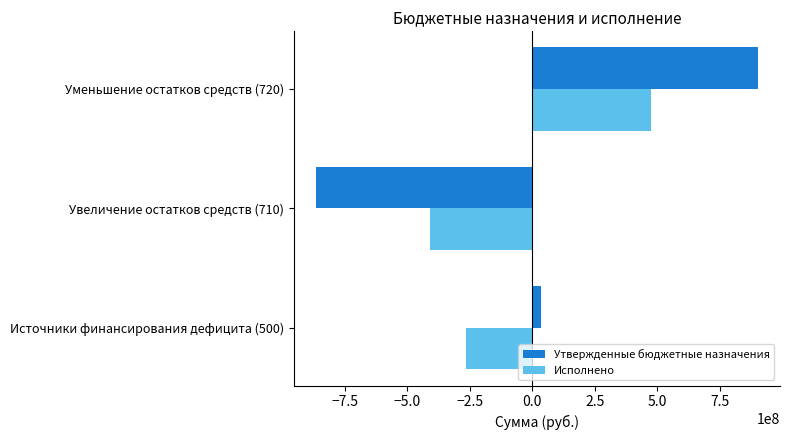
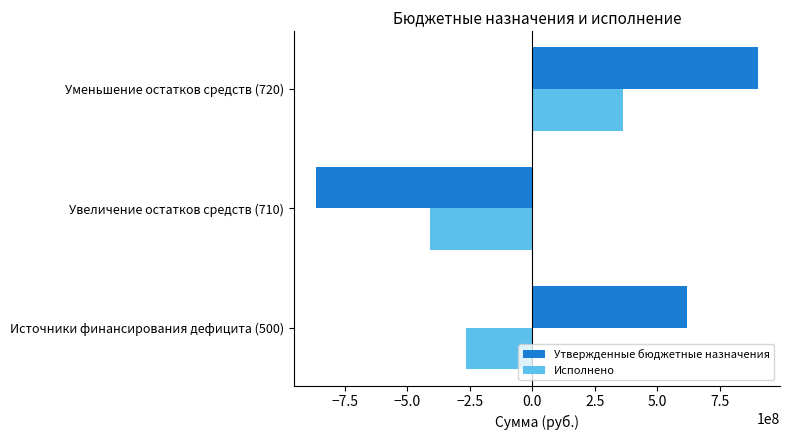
  {
    "Утвержденные бюджетные назначения": {
      "Уменьшение остатков средств (720)": 900000000,
      "Увеличение остатков средств (710)": -870000000,
-     "Источники финансирования дефицита (500)": 40000000
+     "Источники финансирования дефицита (500)": 620000000
    },
    "Исполнено": {
-     "Уменьшение остатков средств (720)": 470000000,
+     "Уменьшение остатков средств (720)": 360000000,
      "Увеличение остатков средств (710)": -410000000,
      "Источники финансирования дефицита (500)": -270000000
    }
  }
